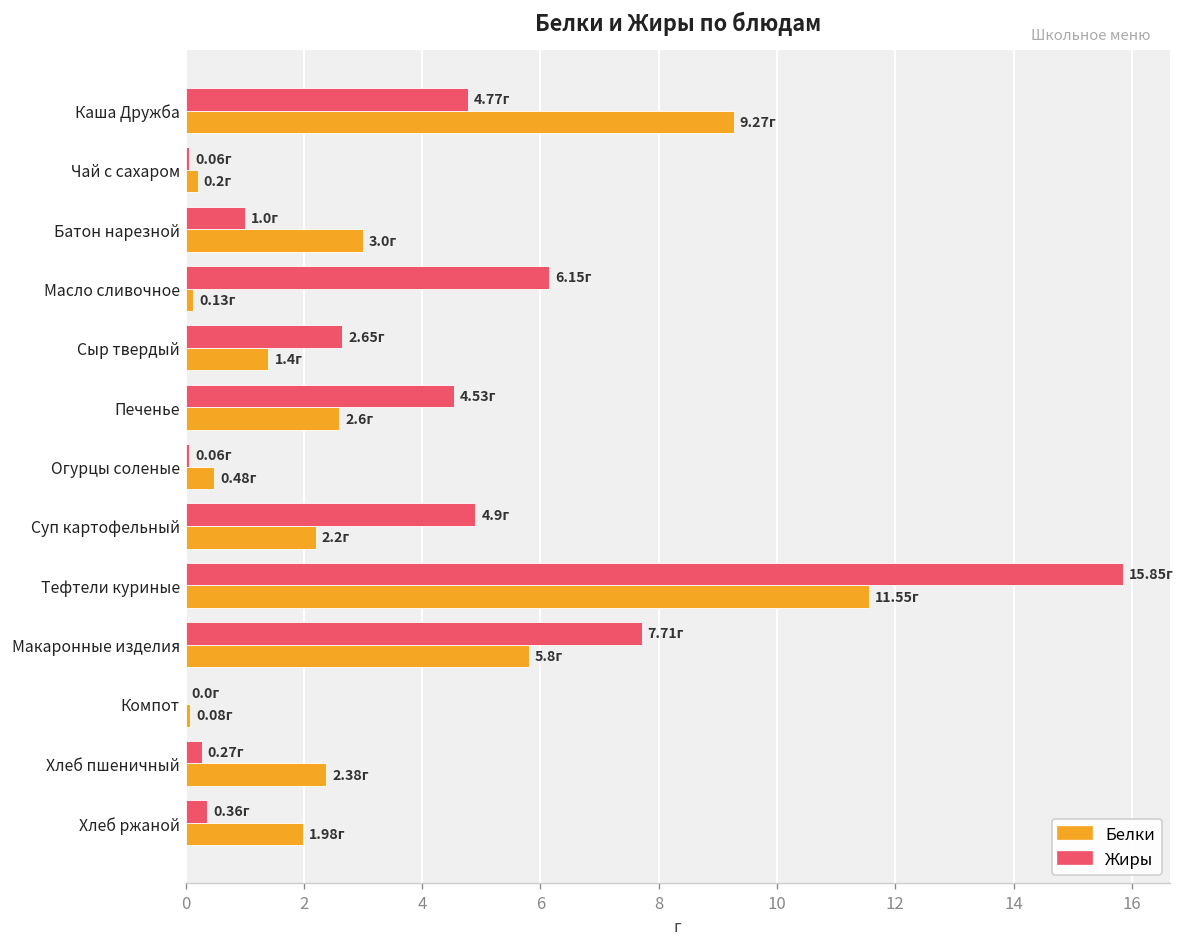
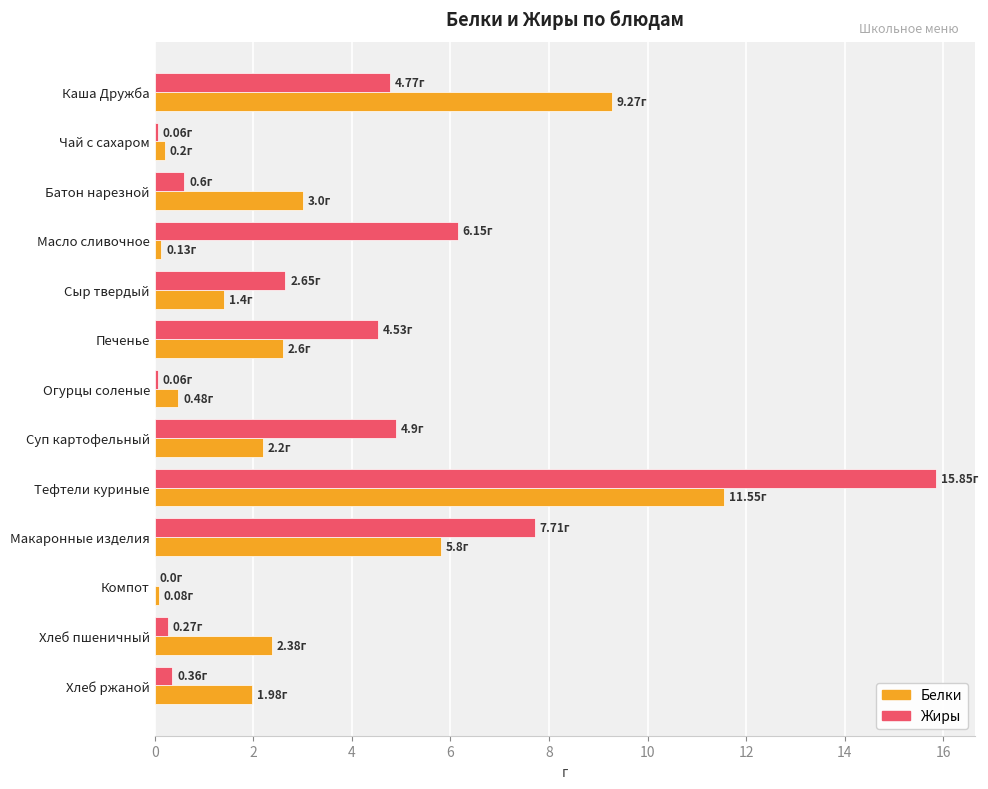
  {
    "Белки": {
      "Каша Дружба": "9.27г",
      "Чай с сахаром": "0.2г",
      "Батон нарезной": "3.0г",
      "Масло сливочное": "0.13г",
      "Сыр твердый": "1.4г",
      "Печенье": "2.6г",
      "Огурцы соленые": "0.48г",
      "Суп картофельный": "2.2г",
      "Тефтели куриные": "11.55г",
      "Макаронные изделия": "5.8г",
      "Компот": "0.08г",
      "Хлеб пшеничный": "2.38г",
      "Хлеб ржаной": "1.98г"
    },
    "Жиры": {
      "Каша Дружба": "4.77г",
      "Чай с сахаром": "0.06г",
-     "Батон нарезной": "1.0г",
+     "Батон нарезной": "0.6г",
      "Масло сливочное": "6.15г",
      "Сыр твердый": "2.65г",
      "Печенье": "4.53г",
      "Огурцы соленые": "0.06г",
      "Суп картофельный": "4.9г",
      "Тефтели куриные": "15.85г",
      "Макаронные изделия": "7.71г",
      "Компот": "0.0г",
      "Хлеб пшеничный": "0.27г",
      "Хлеб ржаной": "0.36г"
    }
  }
